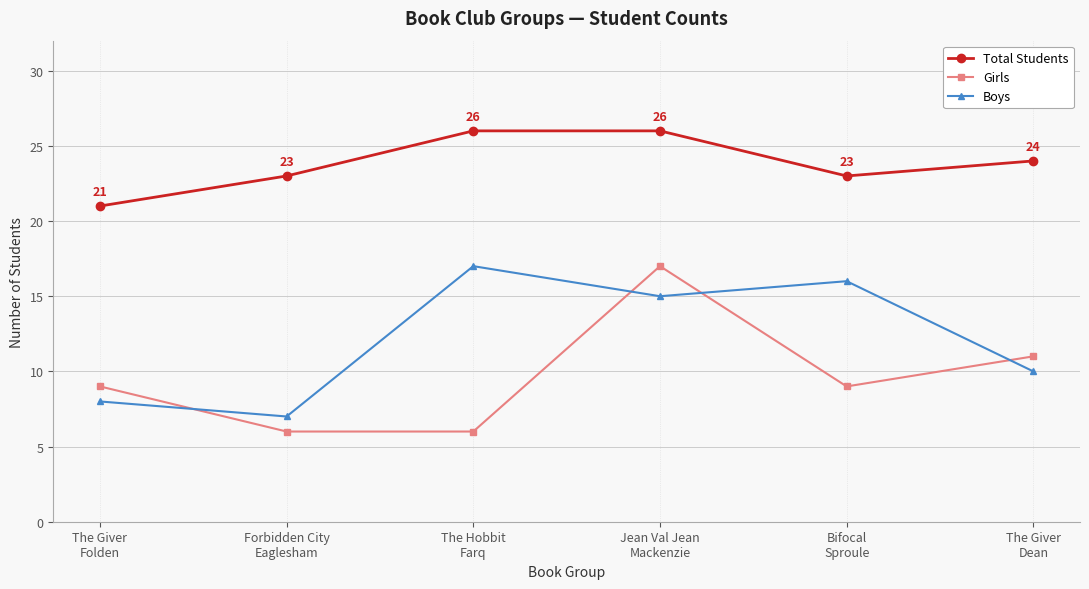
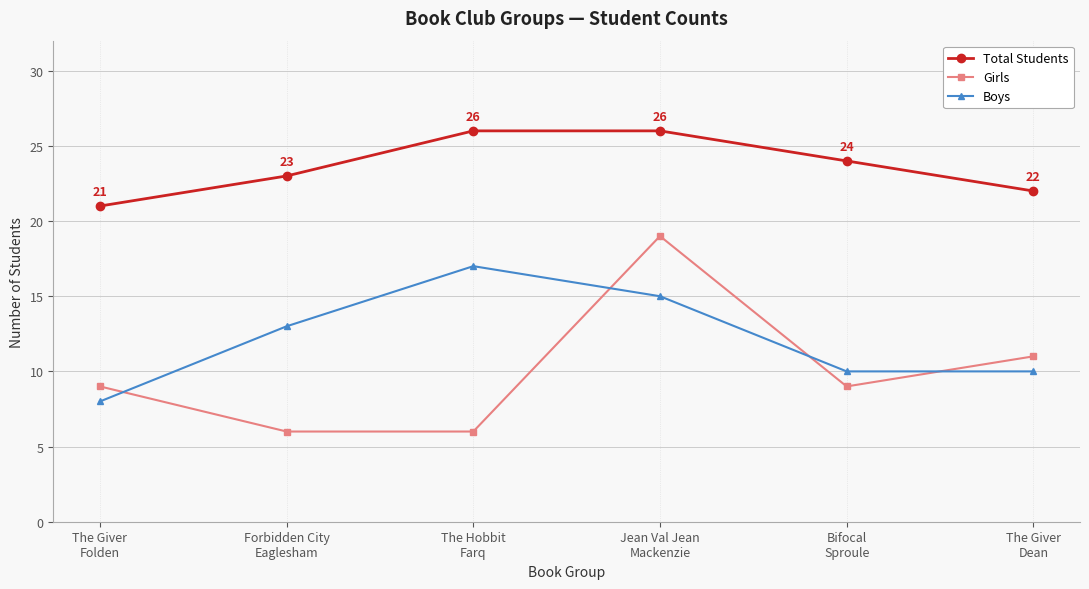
  {
    "Total Students": {
      "The Giver Folden": 21,
      "Forbidden City Eaglesham": 23,
      "The Hobbit Farq": 26,
      "Jean Val Jean Mackenzie": 26,
-     "Bifocal Sproule": 23,
-     "The Giver Dean": 24
+     "Bifocal Sproule": 24,
+     "The Giver Dean": 22
    },
    "Girls": {
      "The Giver Folden": 9,
      "Forbidden City Eaglesham": 6,
      "The Hobbit Farq": 6,
-     "Jean Val Jean Mackenzie": 17,
+     "Jean Val Jean Mackenzie": 19,
      "Bifocal Sproule": 9,
      "The Giver Dean": 11
    },
    "Boys": {
      "The Giver Folden": 8,
-     "Forbidden City Eaglesham": 7,
+     "Forbidden City Eaglesham": 13,
      "The Hobbit Farq": 17,
      "Jean Val Jean Mackenzie": 15,
-     "Bifocal Sproule": 16,
+     "Bifocal Sproule": 10,
      "The Giver Dean": 10
    }
  }
